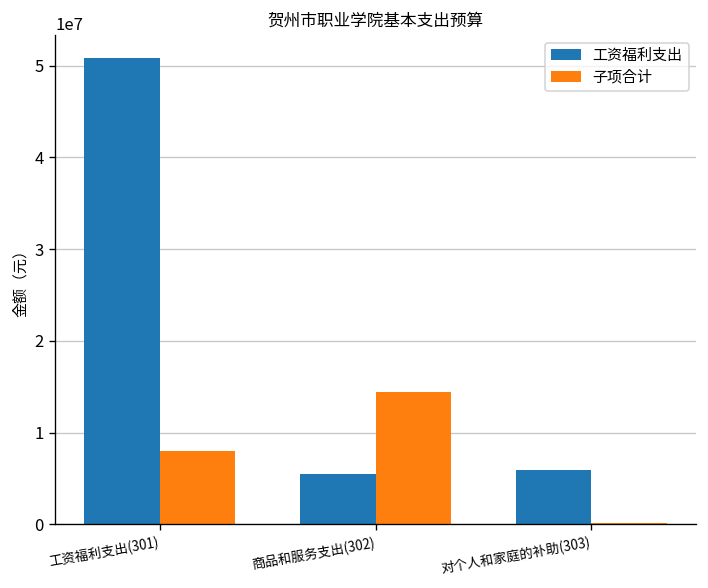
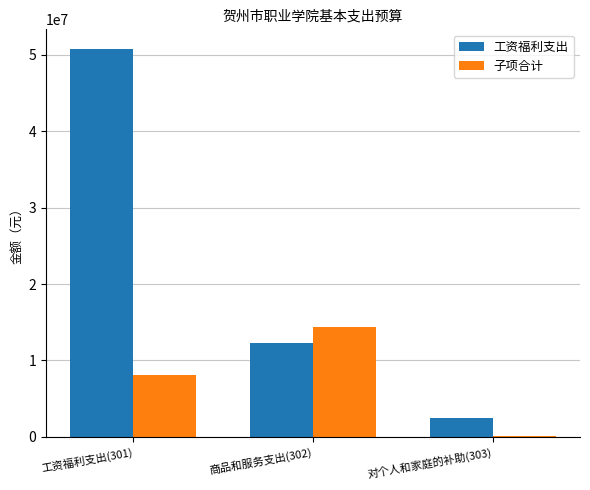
  {
    "工资福利支出": {
      "工资福利支出(301)": 51000000,
-     "商品和服务支出(302)": 6000000,
-     "对个人和家庭的补助(303)": 6000000
+     "商品和服务支出(302)": 12000000,
+     "对个人和家庭的补助(303)": 2000000
    },
    "子项合计": {
      "工资福利支出(301)": 8000000,
      "商品和服务支出(302)": 14000000
    }
  }
